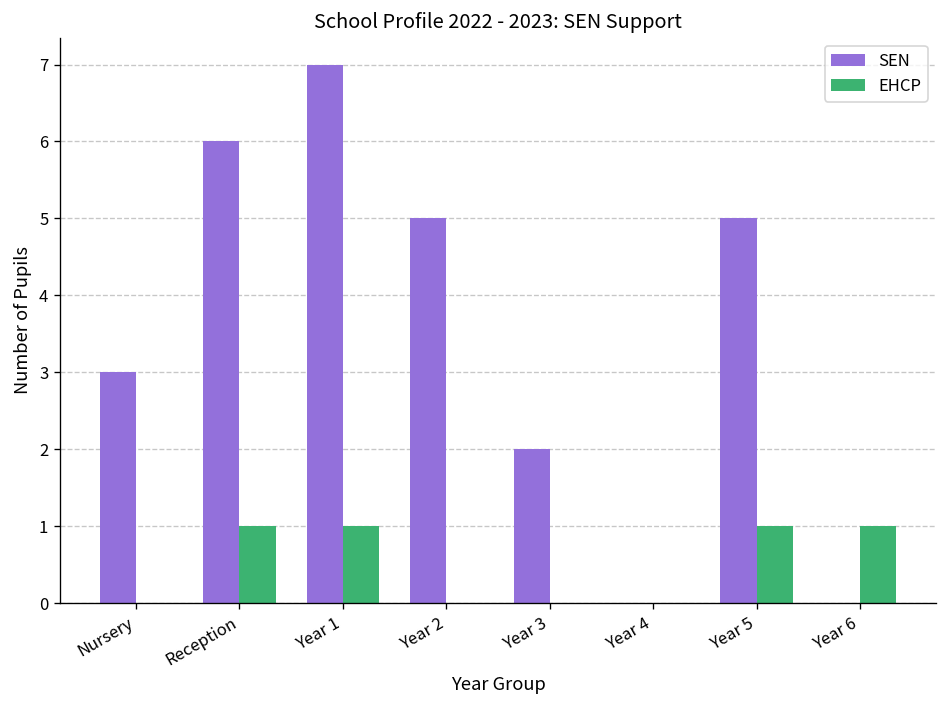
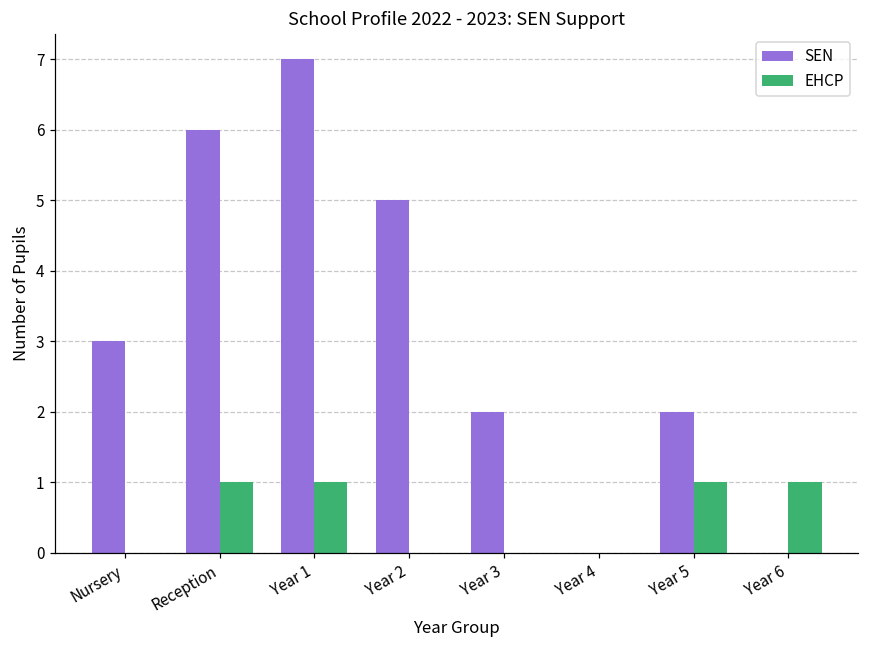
  {
    "SEN": {
      "Nursery": 3,
      "Reception": 6,
      "Year 1": 7,
      "Year 2": 5,
      "Year 3": 2,
      "Year 4": 0,
-     "Year 5": 5,
+     "Year 5": 2,
      "Year 6": 0
    },
    "EHCP": {
      "Nursery": 0,
      "Reception": 1,
      "Year 1": 1,
      "Year 2": 0,
      "Year 3": 0,
      "Year 4": 0,
      "Year 5": 1,
      "Year 6": 1
    }
  }
